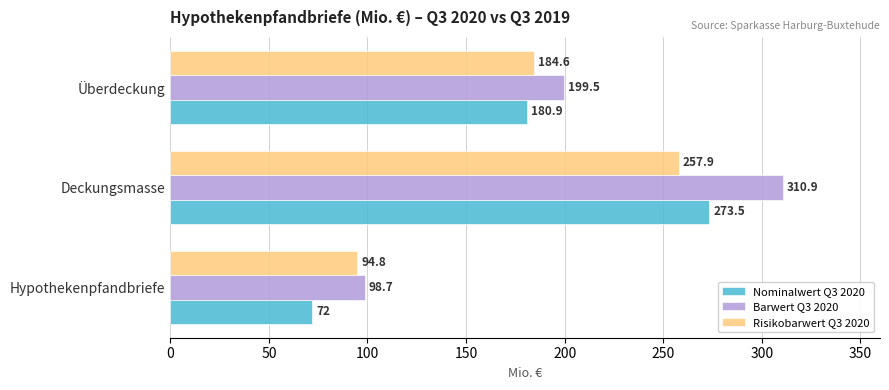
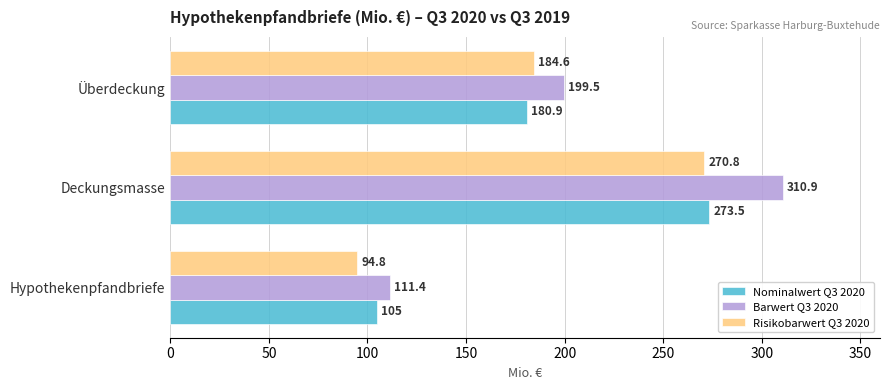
  {
    "Nominalwert Q3 2020": {
      "Überdeckung": 180.9,
      "Deckungsmasse": 273.5,
-     "Hypothekenpfandbriefe": 72
+     "Hypothekenpfandbriefe": 105
    },
    "Barwert Q3 2020": {
      "Überdeckung": 199.5,
      "Deckungsmasse": 310.9,
-     "Hypothekenpfandbriefe": 98.7
+     "Hypothekenpfandbriefe": 111.4
    },
    "Risikobarwert Q3 2020": {
      "Überdeckung": 184.6,
-     "Deckungsmasse": 257.9,
+     "Deckungsmasse": 270.8,
      "Hypothekenpfandbriefe": 94.8
    }
  }
